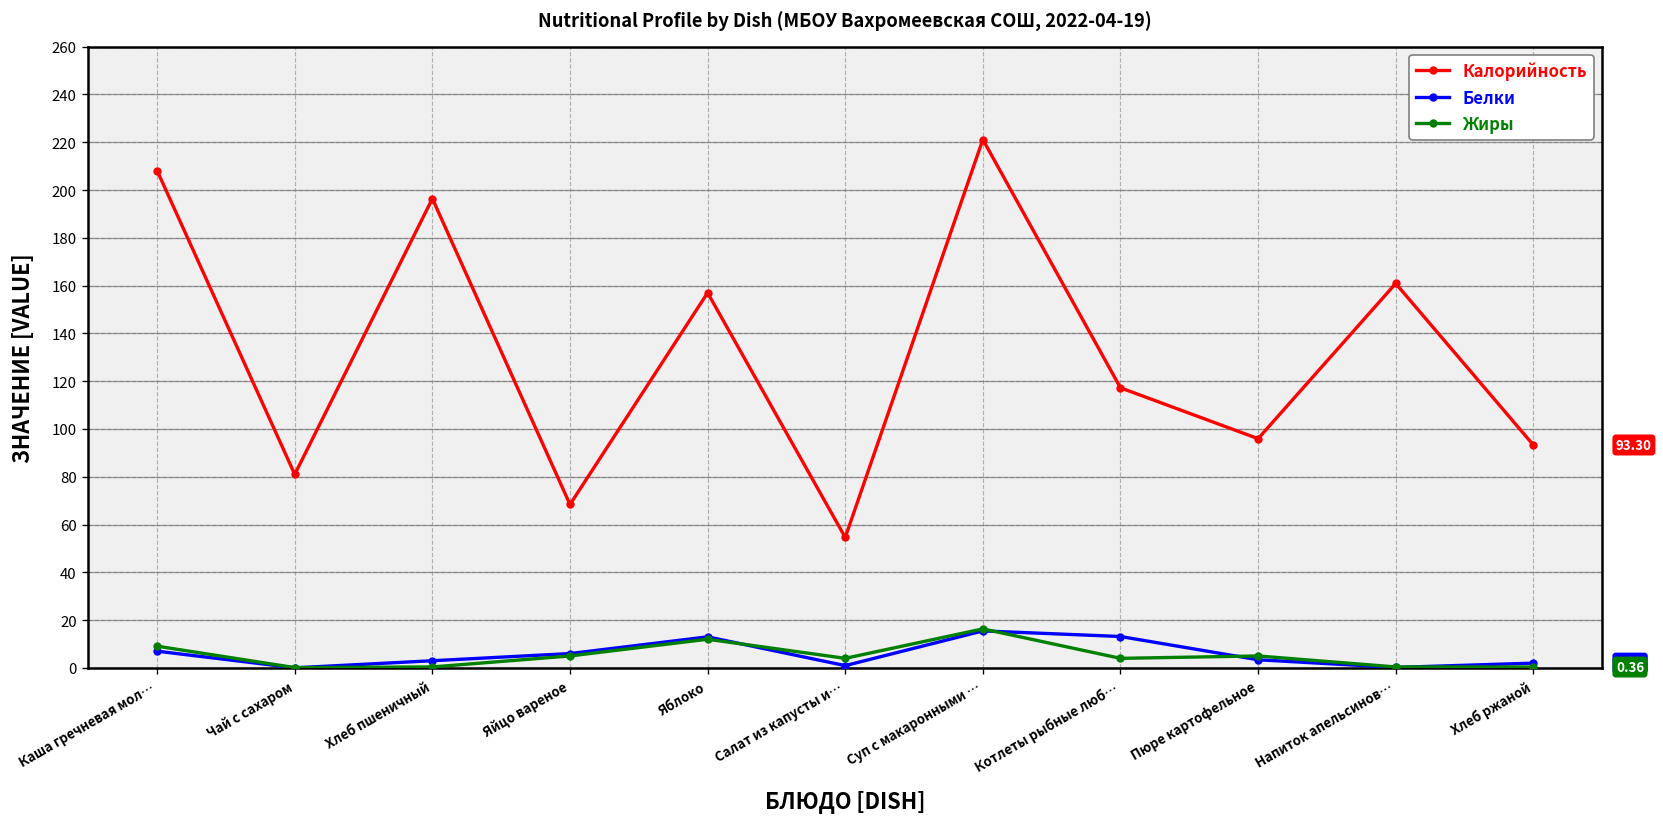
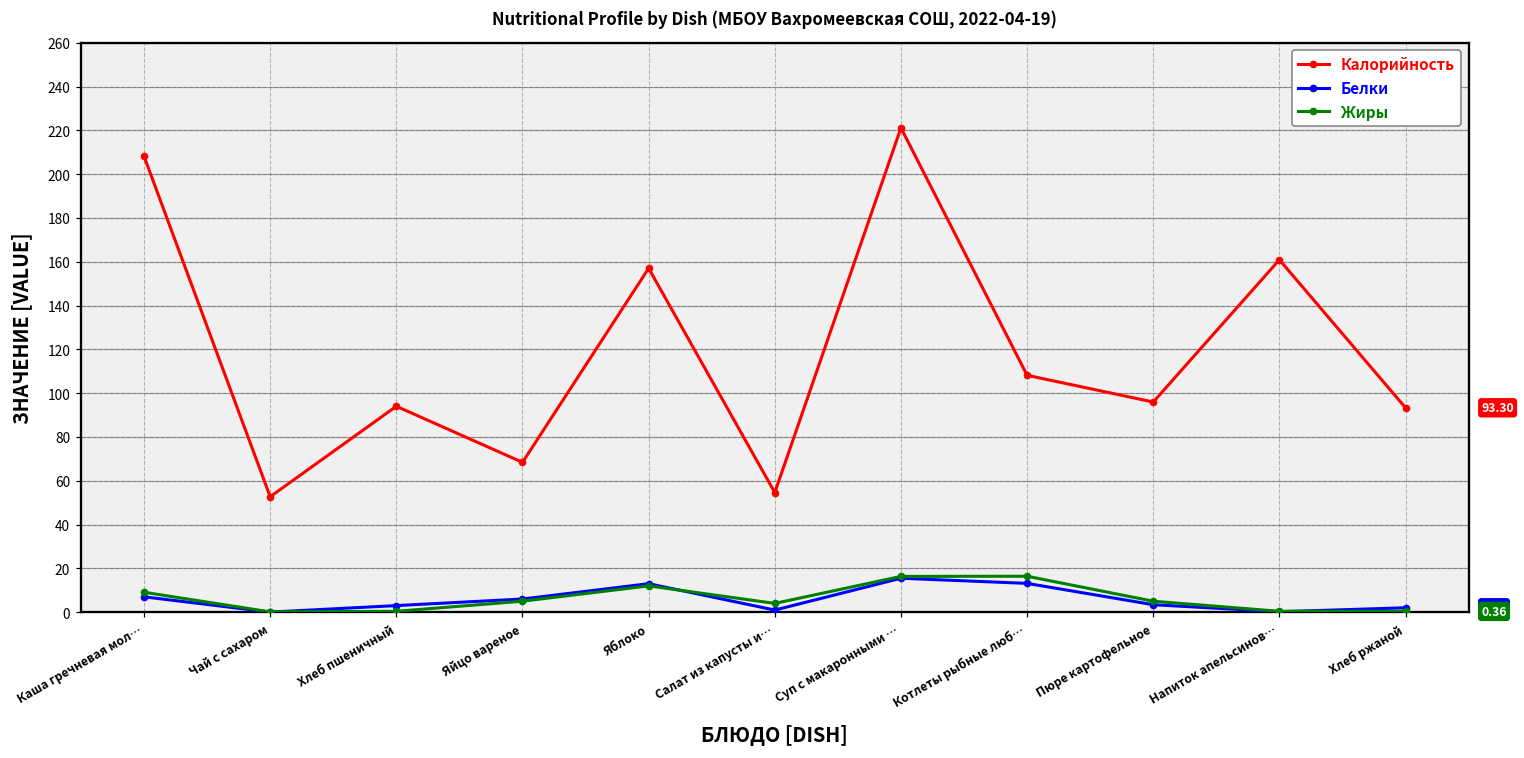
  {
    "Калорийность": {
      "Каша гречневая мол…": 208,
-     "Чай с сахаром": 81,
-     "Хлеб пшеничный": 196,
+     "Чай с сахаром": 53,
+     "Хлеб пшеничный": 94,
      "Яйцо вареное": 68,
      "Яблоко": 157,
      "Салат из капусты и…": 55,
      "Суп с макаронными …": 221,
-     "Котлеты рыбные люб…": 117,
+     "Котлеты рыбные люб…": 108,
      "Пюре картофельное": 96,
      "Напиток апельсинов…": 161,
      "Хлеб ржаной": 93
    },
    "Белки": {
      "Каша гречневая мол…": 7,
      "Хлеб пшеничный": 3,
      "Салат из капусты и…": 1,
      "Котлеты рыбные люб…": 13,
      "Пюре картофельное": 3,
      "Хлеб ржаной": 2
    },
    "Жиры": {
      "Каша гречневая мол…": 9,
      "Хлеб пшеничный": 0,
      "Салат из капусты и…": 4,
-     "Котлеты рыбные люб…": 4,
+     "Котлеты рыбные люб…": 16,
      "Пюре картофельное": 5,
      "Хлеб ржаной": 0
    }
  }
